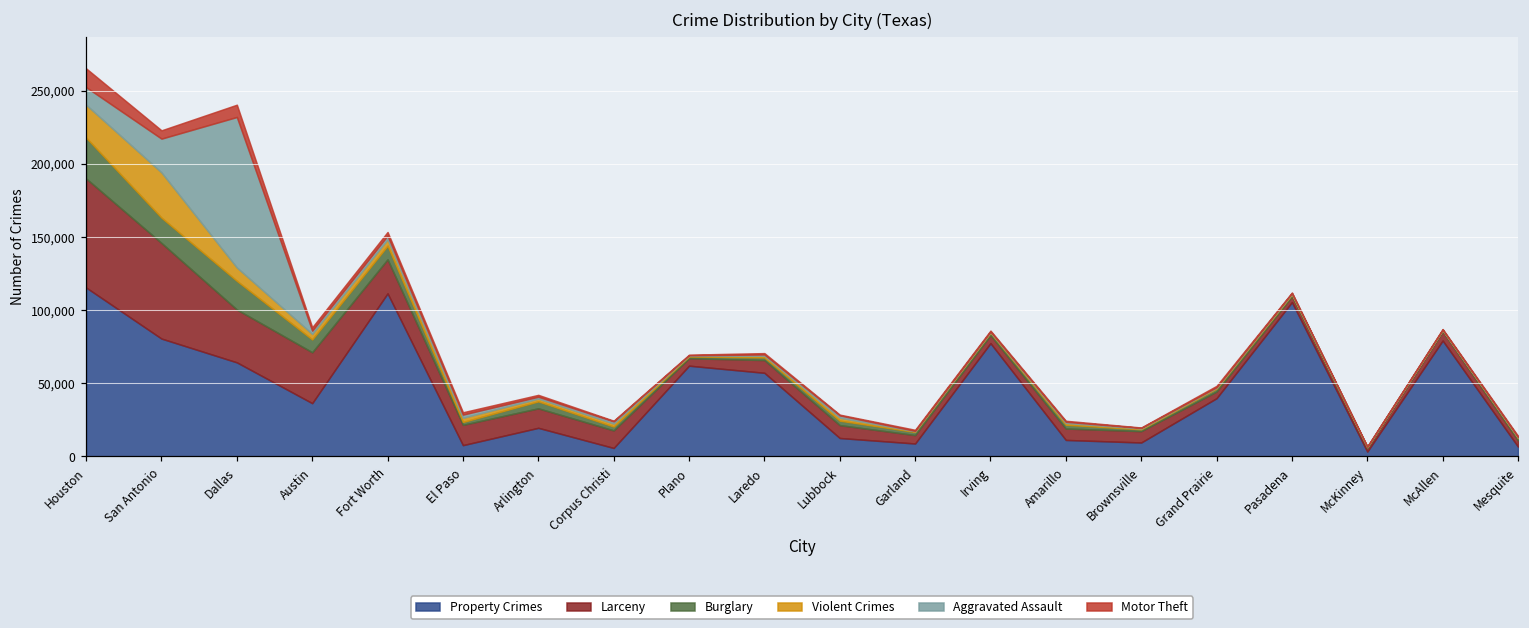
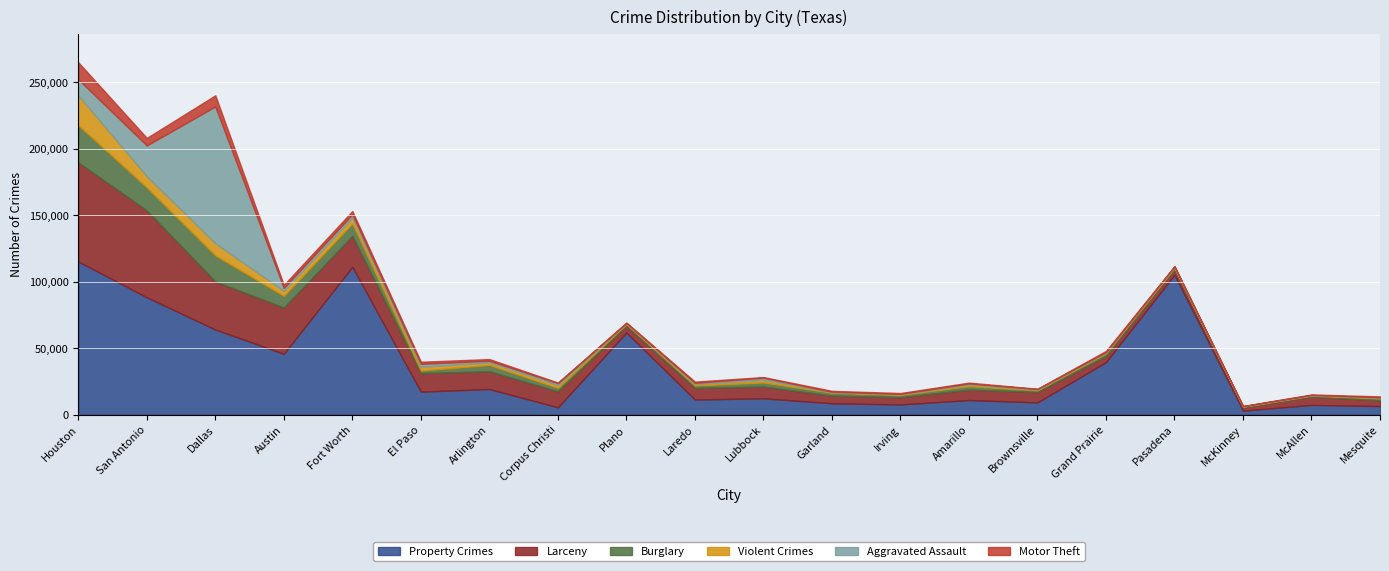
  {
    "Property Crimes": {
      "Houston": "115,000",
-     "San Antonio": "80,000",
+     "San Antonio": "88,000",
      "Dallas": "64,000",
-     "Austin": "36,000",
+     "Austin": "46,000",
      "Fort Worth": "111,000",
-     "El Paso": "8,000",
+     "El Paso": "17,000",
      "Arlington": "19,000",
      "Corpus Christi": "6,000",
      "Plano": "62,000",
-     "Laredo": "57,000",
+     "Laredo": "11,000",
      "Lubbock": "12,000",
      "Garland": "9,000",
-     "Irving": "77,000",
+     "Irving": "8,000",
      "Amarillo": "11,000",
      "Brownsville": "9,000",
      "Grand Prairie": "40,000",
      "Pasadena": "105,000",
      "McKinney": "3,000",
-     "McAllen": "79,000",
+     "McAllen": "7,000",
      "Mesquite": "7,000"
    },
    "Burglary": {
      "Houston": "28,000",
      "San Antonio": "17,000",
      "Dallas": "20,000",
      "Austin": "9,000",
      "Fort Worth": "9,000",
      "Corpus Christi": "3,000",
      "Lubbock": "3,000"
    },
    "Violent Crimes": {
      "Houston": "22,000",
-     "San Antonio": "31,000",
+     "San Antonio": "8,000",
      "Dallas": "9,000",
      "Austin": "4,000",
      "Fort Worth": "4,000",
      "El Paso": "3,000"
    },
    "Aggravated Assault": {
      "Houston": "12,000",
      "San Antonio": "23,000",
      "Dallas": "103,000",
      "Austin": "2,000",
      "Fort Worth": "3,000"
    }
  }
